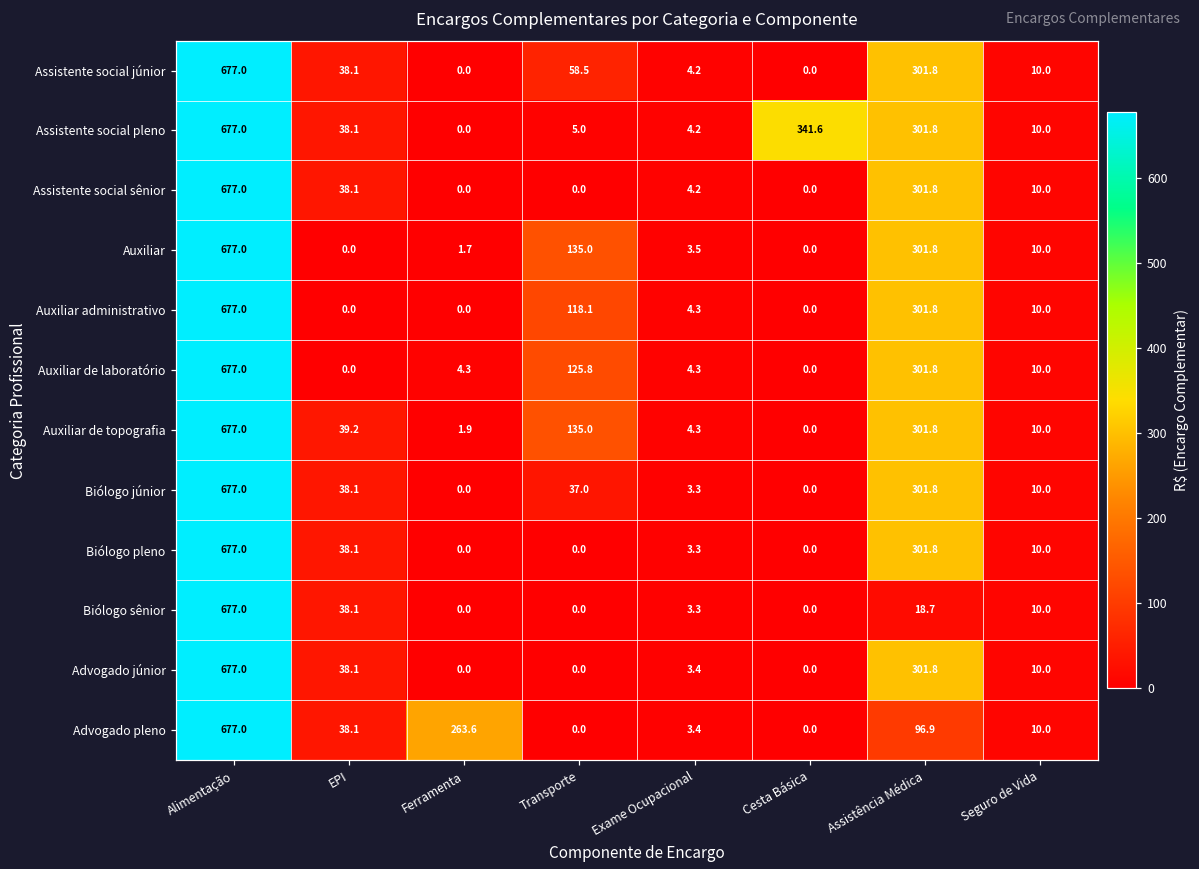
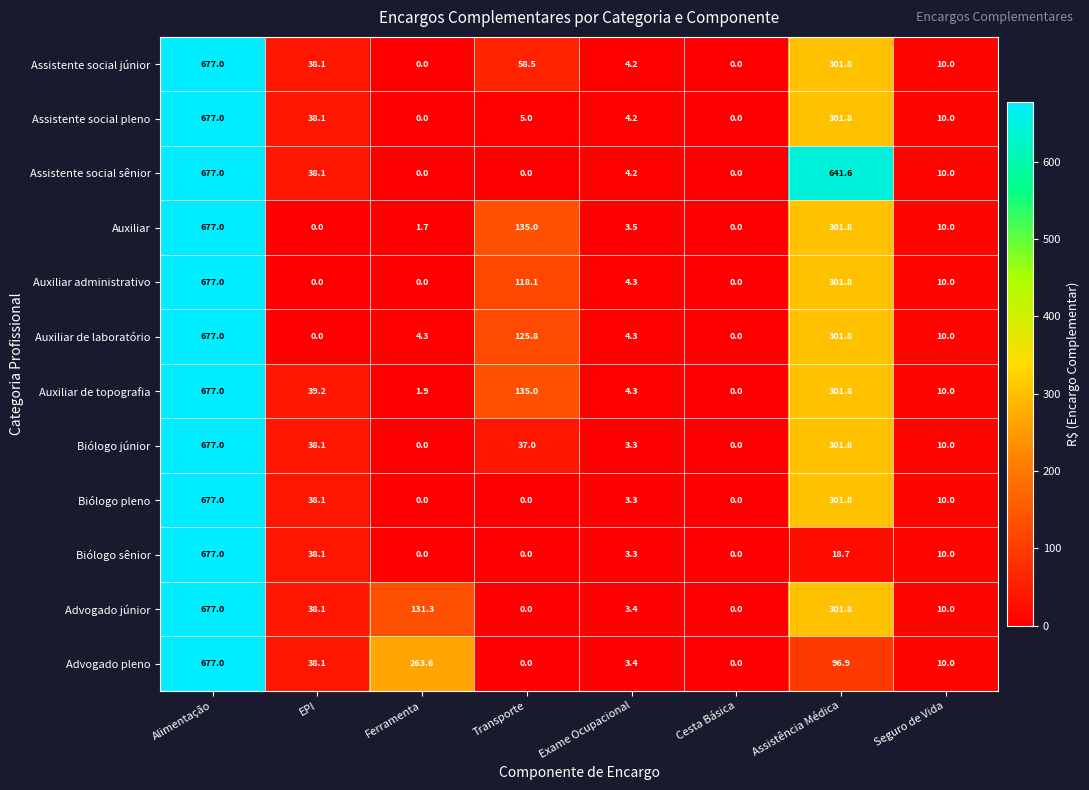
  {
    "Assistente social júnior": {
      "Alimentação": 677.0,
      "EPI": 38.1,
      "Ferramenta": 0.0,
      "Transporte": 58.5,
      "Exame Ocupacional": 4.2,
      "Cesta Básica": 0.0,
      "Assistência Médica": 301.8,
      "Seguro de Vida": 10.0
    },
    "Assistente social pleno": {
      "Alimentação": 677.0,
      "EPI": 38.1,
      "Ferramenta": 0.0,
      "Transporte": 5.0,
      "Exame Ocupacional": 4.2,
-     "Cesta Básica": 341.6,
+     "Cesta Básica": 0.0,
      "Assistência Médica": 301.8,
      "Seguro de Vida": 10.0
    },
    "Assistente social sênior": {
      "Alimentação": 677.0,
      "EPI": 38.1,
      "Ferramenta": 0.0,
      "Transporte": 0.0,
      "Exame Ocupacional": 4.2,
      "Cesta Básica": 0.0,
-     "Assistência Médica": 301.8,
+     "Assistência Médica": 641.6,
      "Seguro de Vida": 10.0
    },
    "Auxiliar": {
      "Alimentação": 677.0,
      "EPI": 0.0,
      "Ferramenta": 1.7,
      "Transporte": 135.0,
      "Exame Ocupacional": 3.5,
      "Cesta Básica": 0.0,
      "Assistência Médica": 301.8,
      "Seguro de Vida": 10.0
    },
    "Auxiliar administrativo": {
      "Alimentação": 677.0,
      "EPI": 0.0,
      "Ferramenta": 0.0,
      "Transporte": 118.1,
      "Exame Ocupacional": 4.3,
      "Cesta Básica": 0.0,
      "Assistência Médica": 301.8,
      "Seguro de Vida": 10.0
    },
    "Auxiliar de laboratório": {
      "Alimentação": 677.0,
      "EPI": 0.0,
      "Ferramenta": 4.3,
      "Transporte": 125.8,
      "Exame Ocupacional": 4.3,
      "Cesta Básica": 0.0,
      "Assistência Médica": 301.8,
      "Seguro de Vida": 10.0
    },
    "Auxiliar de topografia": {
      "Alimentação": 677.0,
      "EPI": 39.2,
      "Ferramenta": 1.9,
      "Transporte": 135.0,
      "Exame Ocupacional": 4.3,
      "Cesta Básica": 0.0,
      "Assistência Médica": 301.8,
      "Seguro de Vida": 10.0
    },
    "Biólogo júnior": {
      "Alimentação": 677.0,
      "EPI": 38.1,
      "Ferramenta": 0.0,
      "Transporte": 37.0,
      "Exame Ocupacional": 3.3,
      "Cesta Básica": 0.0,
      "Assistência Médica": 301.8,
      "Seguro de Vida": 10.0
    },
    "Biólogo pleno": {
      "Alimentação": 677.0,
      "EPI": 38.1,
      "Ferramenta": 0.0,
      "Transporte": 0.0,
      "Exame Ocupacional": 3.3,
      "Cesta Básica": 0.0,
      "Assistência Médica": 301.8,
      "Seguro de Vida": 10.0
    },
    "Biólogo sênior": {
      "Alimentação": 677.0,
      "EPI": 38.1,
      "Ferramenta": 0.0,
      "Transporte": 0.0,
      "Exame Ocupacional": 3.3,
      "Cesta Básica": 0.0,
      "Assistência Médica": 18.7,
      "Seguro de Vida": 10.0
    },
    "Advogado júnior": {
      "Alimentação": 677.0,
      "EPI": 38.1,
-     "Ferramenta": 0.0,
+     "Ferramenta": 131.3,
      "Transporte": 0.0,
      "Exame Ocupacional": 3.4,
      "Cesta Básica": 0.0,
      "Assistência Médica": 301.8,
      "Seguro de Vida": 10.0
    },
    "Advogado pleno": {
      "Alimentação": 677.0,
      "EPI": 38.1,
      "Ferramenta": 263.6,
      "Transporte": 0.0,
      "Exame Ocupacional": 3.4,
      "Cesta Básica": 0.0,
      "Assistência Médica": 96.9,
      "Seguro de Vida": 10.0
    }
  }
